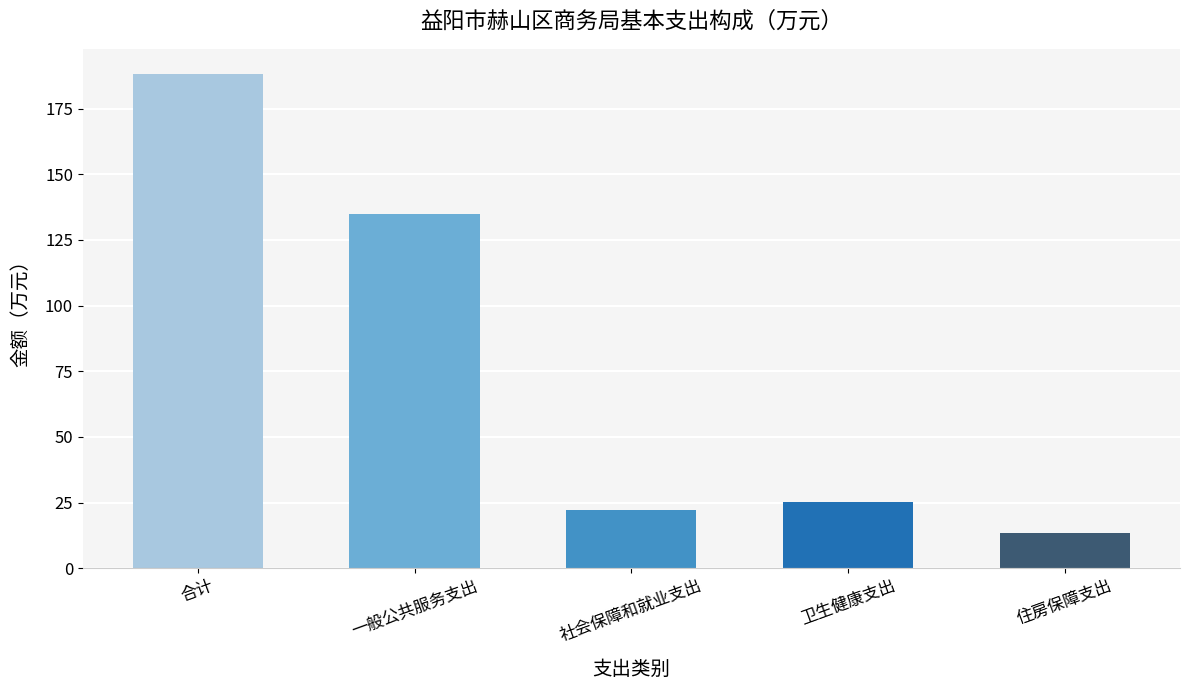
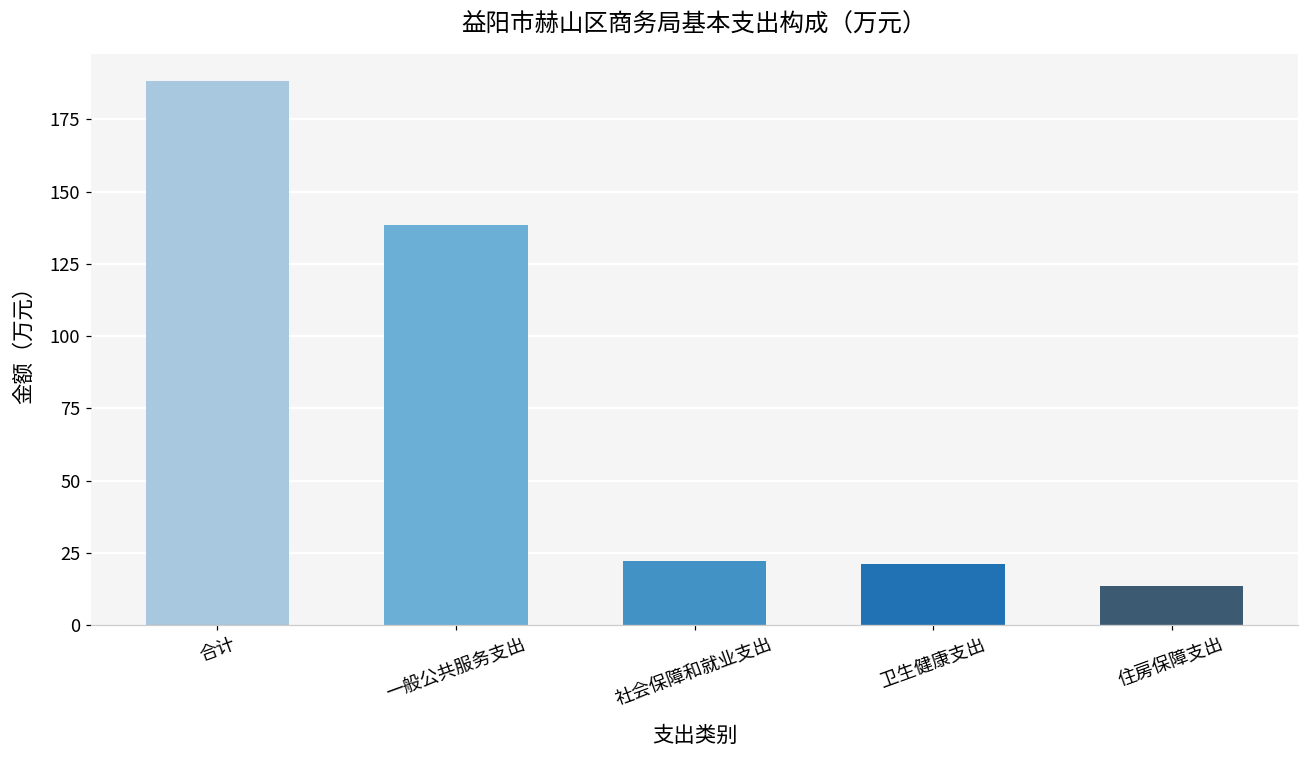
  {
    "合计": 188,
-   "一般公共服务支出": 135,
+   "一般公共服务支出": 138,
    "社会保障和就业支出": 22,
-   "卫生健康支出": 25,
+   "卫生健康支出": 21,
    "住房保障支出": 14
  }
